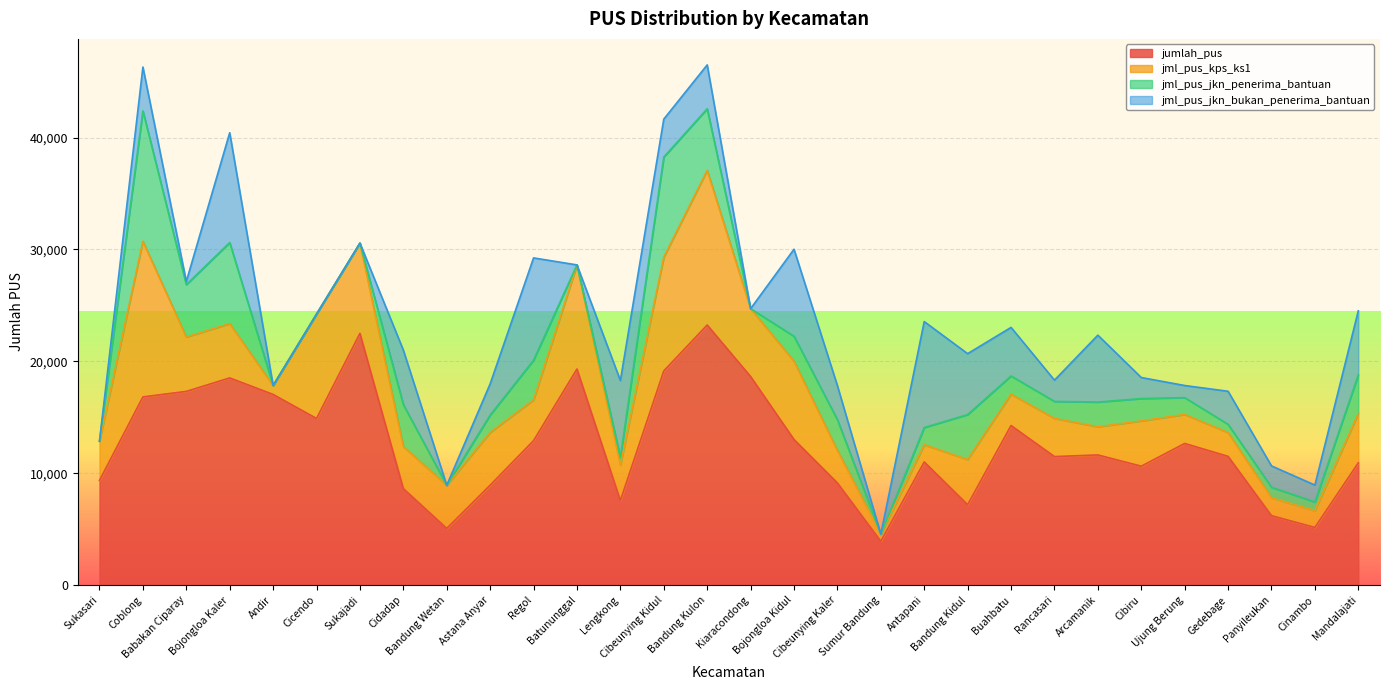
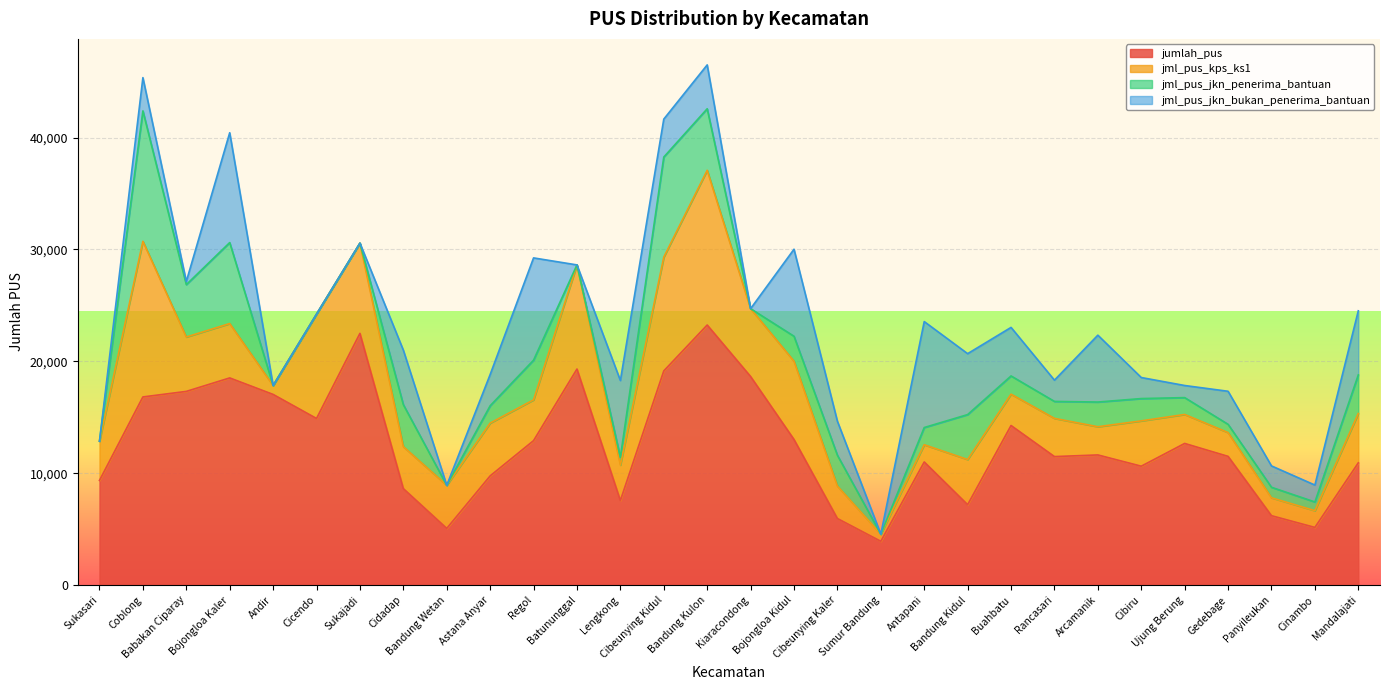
  {
    "jumlah_pus": {
      "Sukasari": "9,400",
      "Coblong": "16,800",
      "Babakan Ciparay": "17,300",
      "Bojongloa Kaler": "18,500",
      "Andir": "17,000",
      "Cicendo": "14,900",
      "Sukajadi": "22,500",
      "Cidadap": "8,600",
      "Bandung Wetan": "5,100",
-     "Astana Anyar": "8,900",
+     "Astana Anyar": "9,800",
      "Regol": "12,900",
      "Batununggal": "19,300",
      "Lengkong": "7,600",
      "Cibeunying Kidul": "19,100",
      "Bandung Kulon": "23,200",
      "Kiaracondong": "18,600",
      "Bojongloa Kidul": "13,000",
-     "Cibeunying Kaler": "9,100",
+     "Cibeunying Kaler": "6,000",
      "Sumur Bandung": "3,900",
      "Antapani": "11,000",
      "Bandung Kidul": "7,200",
      "Buahbatu": "14,300",
      "Rancasari": "11,500",
      "Arcamanik": "11,600",
      "Cibiru": "10,600",
      "Ujung Berung": "12,700",
      "Gedebage": "11,500",
      "Panyileukan": "6,200",
      "Cinambo": "5,200",
      "Mandalajati": "10,900"
    },
    "jml_pus_kps_ks1": {
      "Coblong": "13,900",
      "Babakan Ciparay": "4,900",
      "Bojongloa Kaler": "4,900",
      "Cidadap": "3,800",
      "Astana Anyar": "4,700",
      "Regol": "3,600",
      "Lengkong": "3,200",
      "Cibeunying Kidul": "10,200",
      "Bandung Kulon": "13,800",
      "Bojongloa Kidul": "7,000",
      "Cibeunying Kaler": "2,900",
      "Antapani": "1,500",
      "Bandung Kidul": "4,000",
      "Buahbatu": "2,800",
      "Rancasari": "3,400",
      "Arcamanik": "2,500",
      "Cibiru": "4,100",
      "Ujung Berung": "2,600",
      "Gedebage": "2,100",
      "Panyileukan": "1,600",
      "Cinambo": "1,500",
      "Mandalajati": "4,400"
    },
    "jml_pus_jkn_penerima_bantuan": {
      "Coblong": "11,700",
      "Babakan Ciparay": "4,700",
      "Bojongloa Kaler": "7,200",
      "Cidadap": "3,800",
      "Astana Anyar": "1,600",
      "Regol": "3,600",
      "Lengkong": "700",
      "Cibeunying Kidul": "8,900",
      "Bandung Kulon": "5,500",
      "Bojongloa Kidul": "2,200",
      "Cibeunying Kaler": "2,700",
      "Antapani": "1,500",
      "Bandung Kidul": "4,000",
      "Buahbatu": "1,600",
      "Rancasari": "1,500",
      "Arcamanik": "2,200",
      "Cibiru": "2,000",
      "Ujung Berung": "1,500",
      "Gedebage": "700",
      "Panyileukan": "900",
      "Cinambo": "800",
      "Mandalajati": "3,500"
    },
    "jml_pus_jkn_bukan_penerima_bantuan": {
-     "Coblong": "3,900",
+     "Coblong": "3,000",
      "Babakan Ciparay": "300",
      "Bojongloa Kaler": "9,800",
      "Cidadap": "4,900",
      "Astana Anyar": "2,800",
      "Regol": "9,100",
      "Lengkong": "6,900",
      "Cibeunying Kidul": "3,400",
      "Bandung Kulon": "3,900",
      "Bojongloa Kidul": "7,800",
      "Cibeunying Kaler": "3,000",
      "Antapani": "9,500",
      "Bandung Kidul": "5,400",
      "Buahbatu": "4,300",
      "Rancasari": "1,900",
      "Arcamanik": "6,000",
      "Cibiru": "1,900",
      "Ujung Berung": "1,100",
      "Gedebage": "3,000",
      "Panyileukan": "1,900",
      "Cinambo": "1,500",
      "Mandalajati": "5,700"
    }
  }
